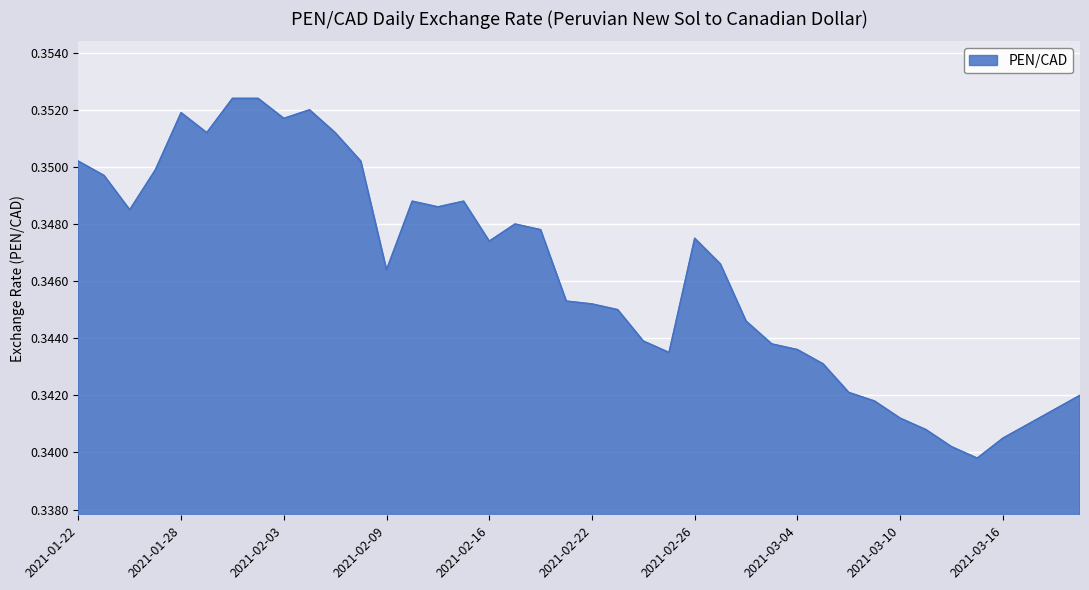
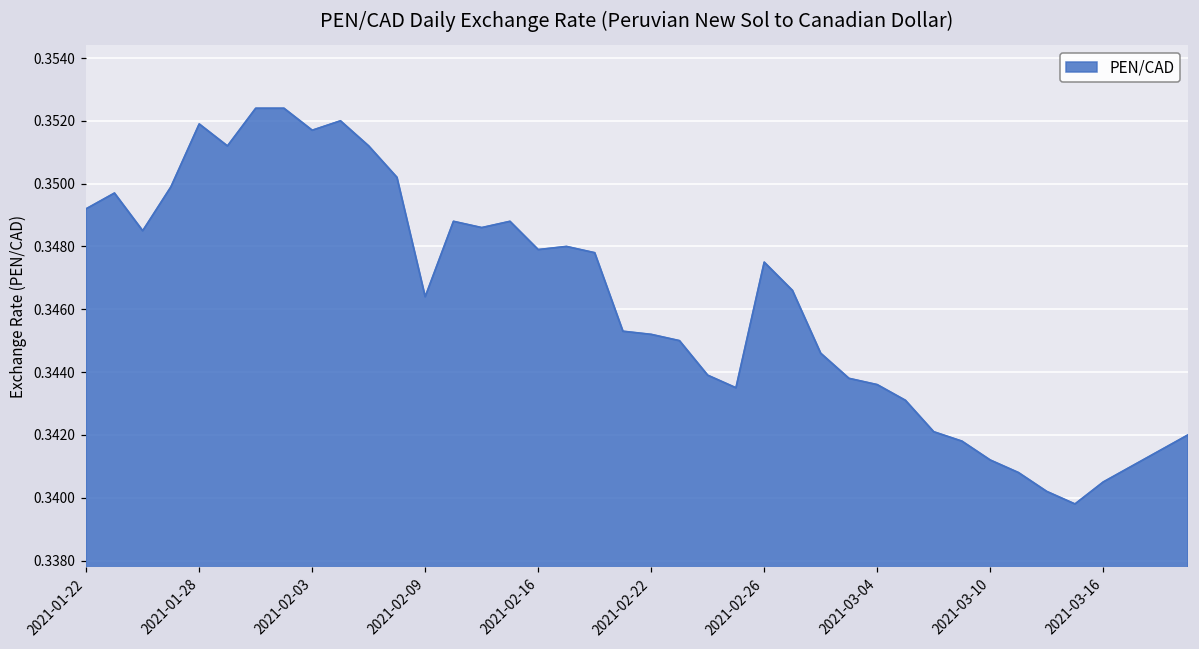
  {
-   "2021-01-22": 0.3502,
+   "2021-01-22": 0.3492,
    "2021-01-28": 0.3519,
    "2021-02-03": 0.3517,
    "2021-02-09": 0.3464,
-   "2021-02-16": 0.3474,
+   "2021-02-16": 0.3479,
    "2021-02-22": 0.3452,
    "2021-02-26": 0.3475,
    "2021-03-04": 0.3436,
    "2021-03-10": 0.3412,
    "2021-03-16": 0.3405
  }
